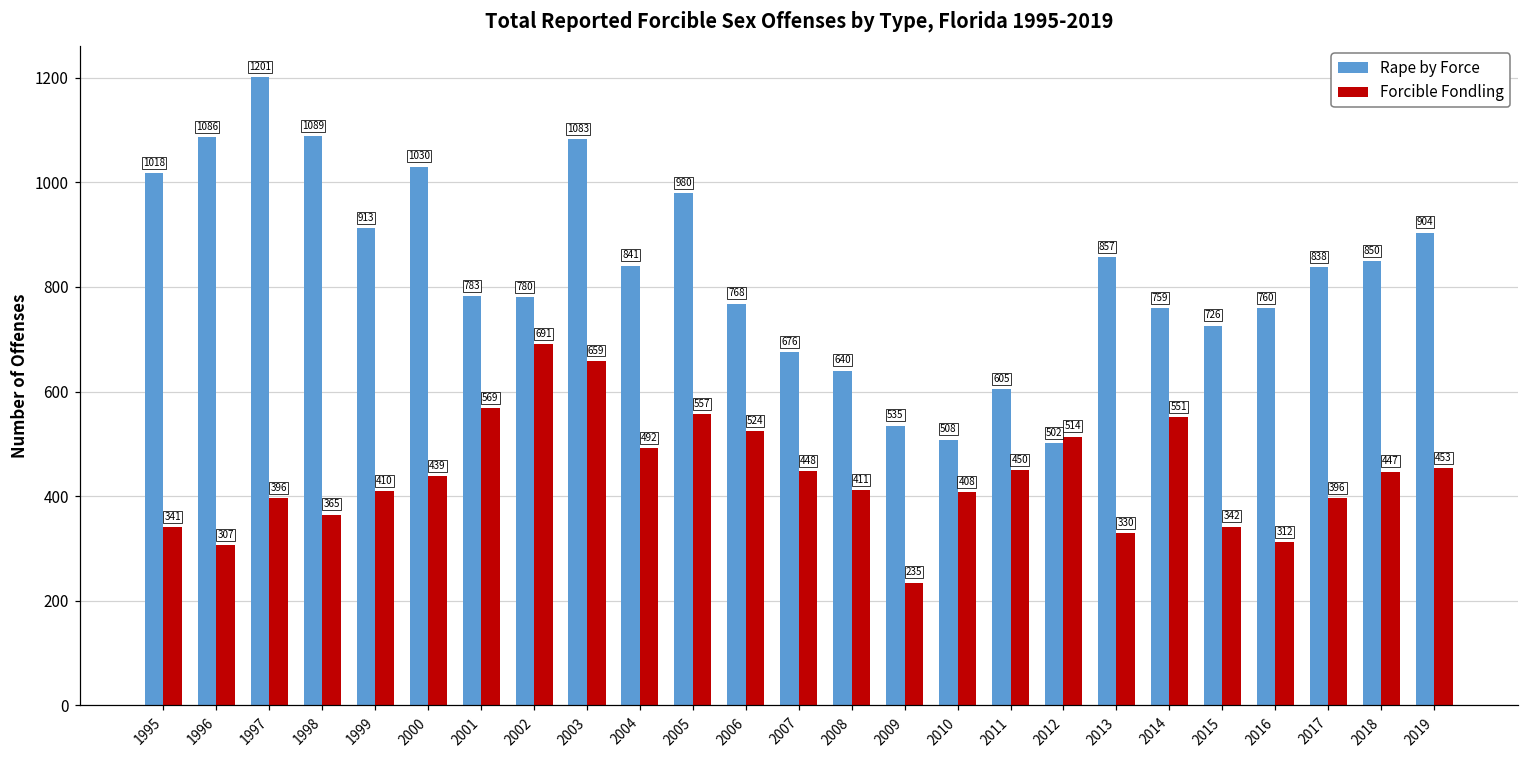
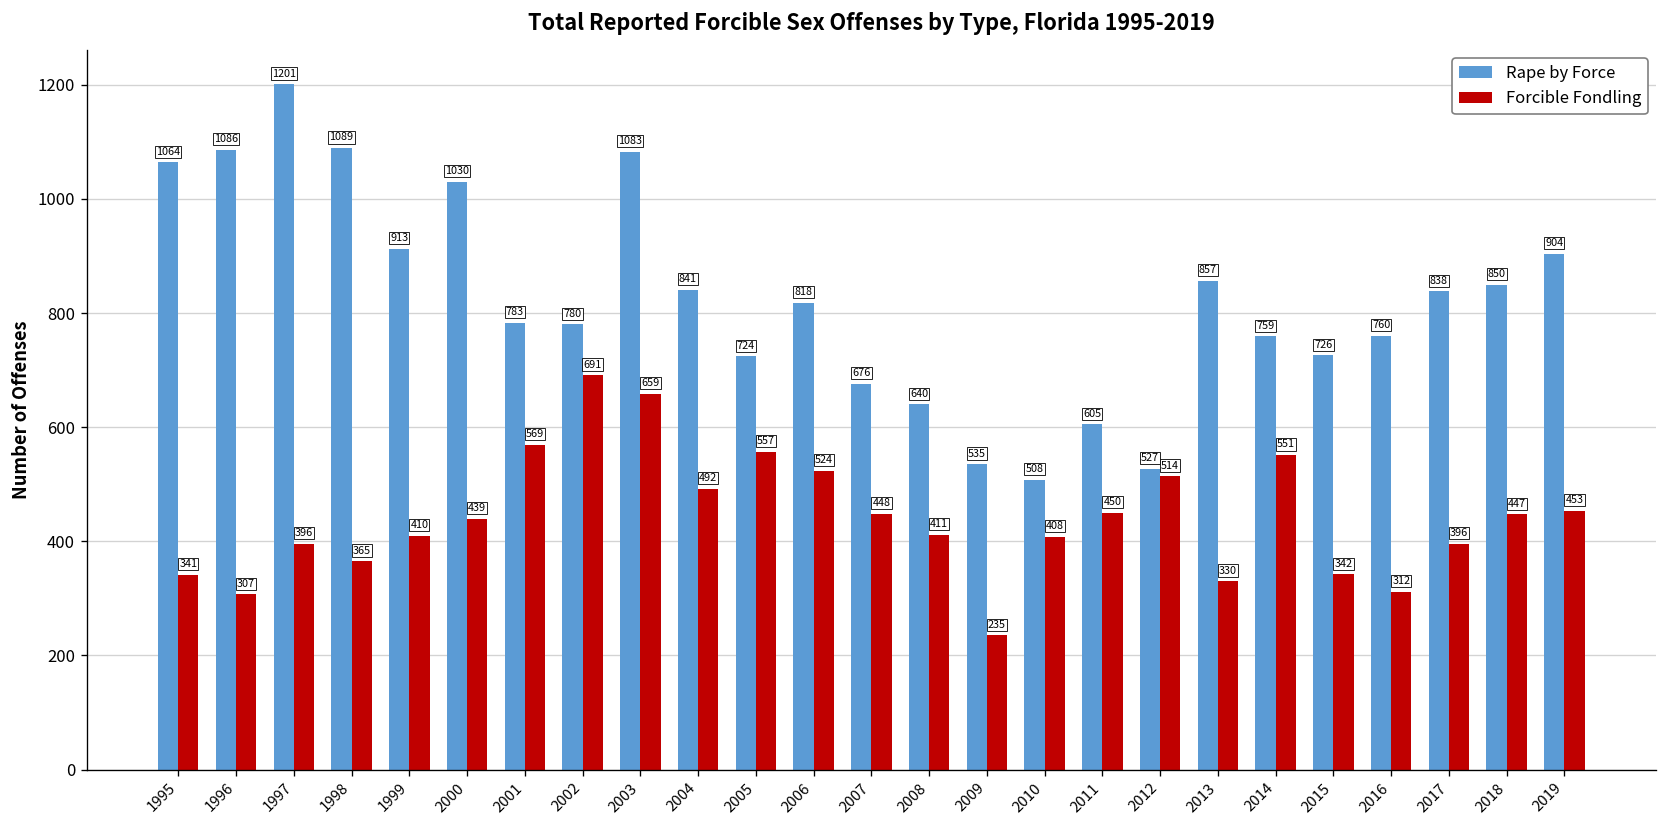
  {
    "Rape by Force": {
-     "1995": 1018,
-     "2005": 980,
-     "2006": 768,
-     "2012": 502
+     "1995": 1064,
+     "2005": 724,
+     "2006": 818,
+     "2012": 527
    }
  }
